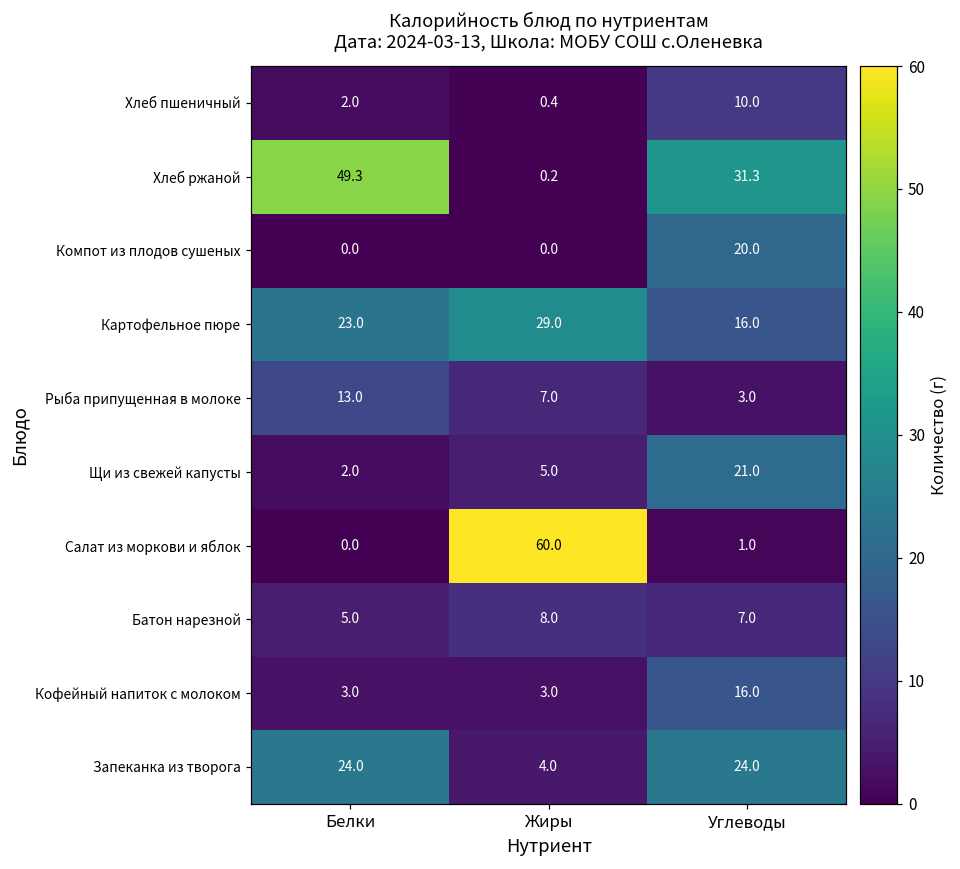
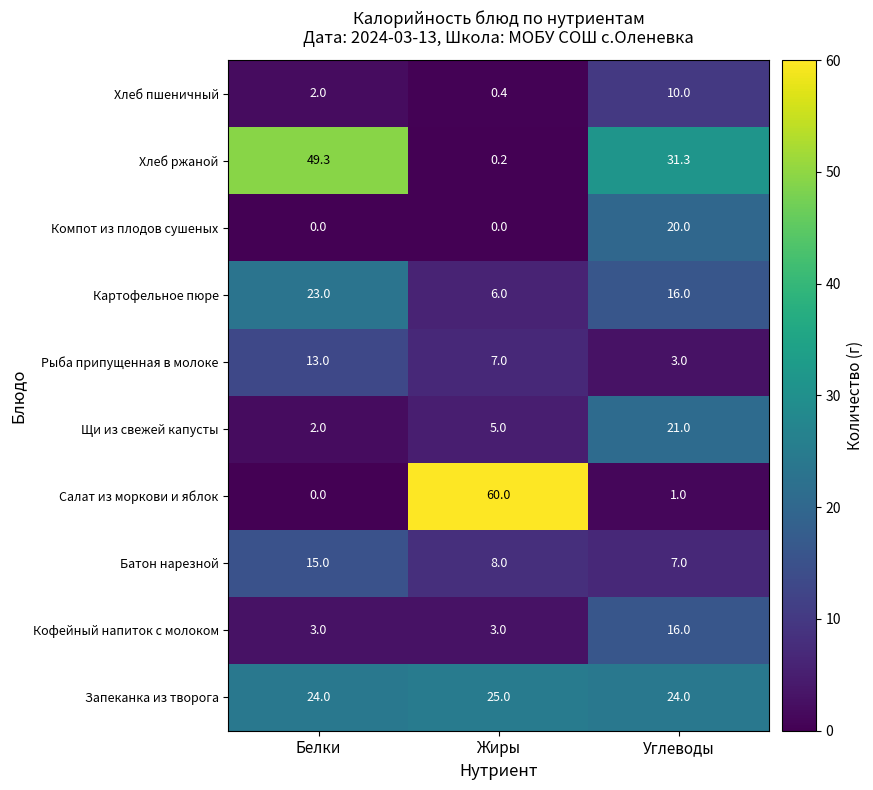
  {
    "Хлеб пшеничный": {
      "Белки": 2.0,
      "Жиры": 0.4,
      "Углеводы": 10.0
    },
    "Хлеб ржаной": {
      "Белки": 49.3,
      "Жиры": 0.2,
      "Углеводы": 31.3
    },
    "Компот из плодов сушеных": {
      "Белки": 0.0,
      "Жиры": 0.0,
      "Углеводы": 20.0
    },
    "Картофельное пюре": {
      "Белки": 23.0,
-     "Жиры": 29.0,
+     "Жиры": 6.0,
      "Углеводы": 16.0
    },
    "Рыба припущенная в молоке": {
      "Белки": 13.0,
      "Жиры": 7.0,
      "Углеводы": 3.0
    },
    "Щи из свежей капусты": {
      "Белки": 2.0,
      "Жиры": 5.0,
      "Углеводы": 21.0
    },
    "Салат из моркови и яблок": {
      "Белки": 0.0,
      "Жиры": 60.0,
      "Углеводы": 1.0
    },
    "Батон нарезной": {
-     "Белки": 5.0,
+     "Белки": 15.0,
      "Жиры": 8.0,
      "Углеводы": 7.0
    },
    "Кофейный напиток с молоком": {
      "Белки": 3.0,
      "Жиры": 3.0,
      "Углеводы": 16.0
    },
    "Запеканка из творога": {
      "Белки": 24.0,
-     "Жиры": 4.0,
+     "Жиры": 25.0,
      "Углеводы": 24.0
    }
  }
